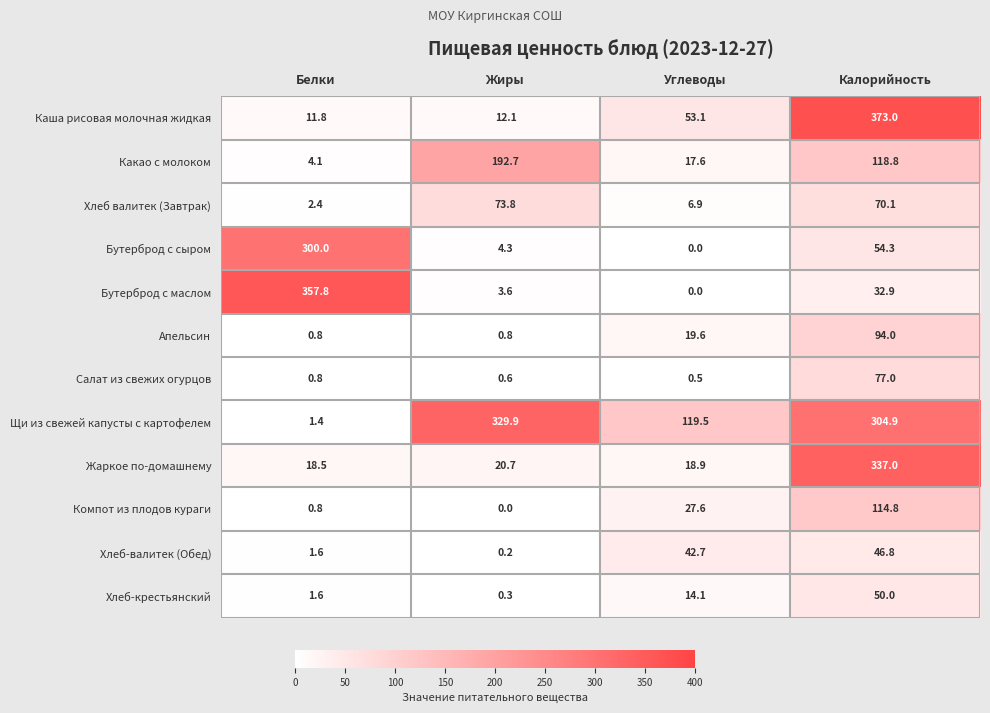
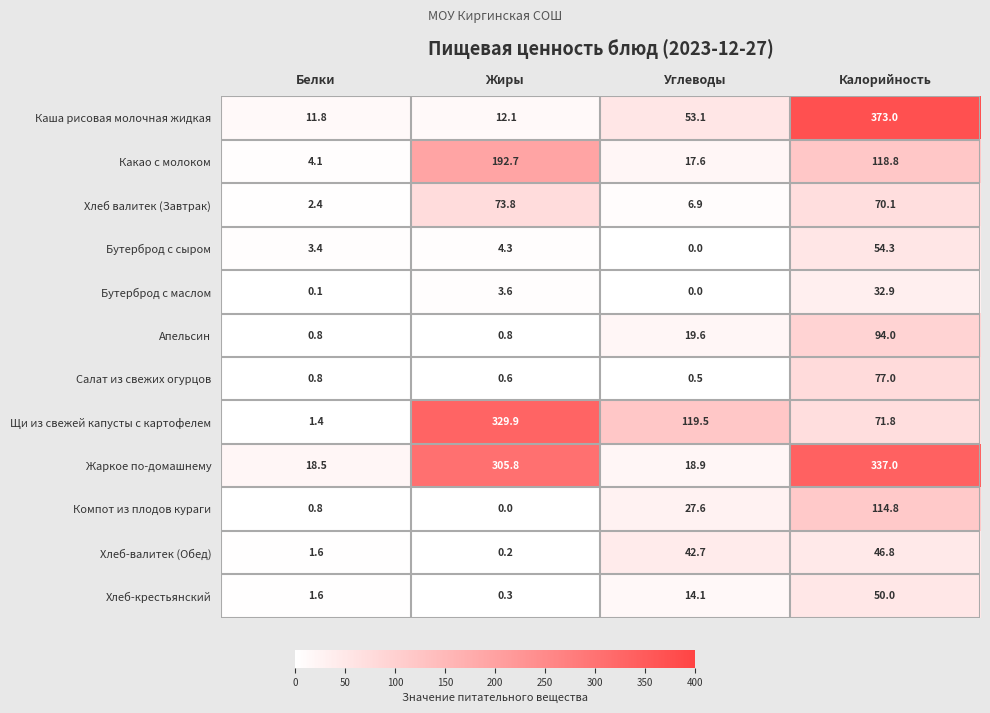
  {
    "Каша рисовая молочная жидкая": {
      "Белки": 11.8,
      "Жиры": 12.1,
      "Углеводы": 53.1,
      "Калорийность": 373.0
    },
    "Какао с молоком": {
      "Белки": 4.1,
      "Жиры": 192.7,
      "Углеводы": 17.6,
      "Калорийность": 118.8
    },
    "Хлеб валитек (Завтрак)": {
      "Белки": 2.4,
      "Жиры": 73.8,
      "Углеводы": 6.9,
      "Калорийность": 70.1
    },
    "Бутерброд с сыром": {
-     "Белки": 300.0,
+     "Белки": 3.4,
      "Жиры": 4.3,
      "Углеводы": 0.0,
      "Калорийность": 54.3
    },
    "Бутерброд с маслом": {
-     "Белки": 357.8,
+     "Белки": 0.1,
      "Жиры": 3.6,
      "Углеводы": 0.0,
      "Калорийность": 32.9
    },
    "Апельсин": {
      "Белки": 0.8,
      "Жиры": 0.8,
      "Углеводы": 19.6,
      "Калорийность": 94.0
    },
    "Салат из свежих огурцов": {
      "Белки": 0.8,
      "Жиры": 0.6,
      "Углеводы": 0.5,
      "Калорийность": 77.0
    },
    "Щи из свежей капусты с картофелем": {
      "Белки": 1.4,
      "Жиры": 329.9,
      "Углеводы": 119.5,
-     "Калорийность": 304.9
+     "Калорийность": 71.8
    },
    "Жаркое по-домашнему": {
      "Белки": 18.5,
-     "Жиры": 20.7,
+     "Жиры": 305.8,
      "Углеводы": 18.9,
      "Калорийность": 337.0
    },
    "Компот из плодов кураги": {
      "Белки": 0.8,
      "Жиры": 0.0,
      "Углеводы": 27.6,
      "Калорийность": 114.8
    },
    "Хлеб-валитек (Обед)": {
      "Белки": 1.6,
      "Жиры": 0.2,
      "Углеводы": 42.7,
      "Калорийность": 46.8
    },
    "Хлеб-крестьянский": {
      "Белки": 1.6,
      "Жиры": 0.3,
      "Углеводы": 14.1,
      "Калорийность": 50.0
    }
  }
